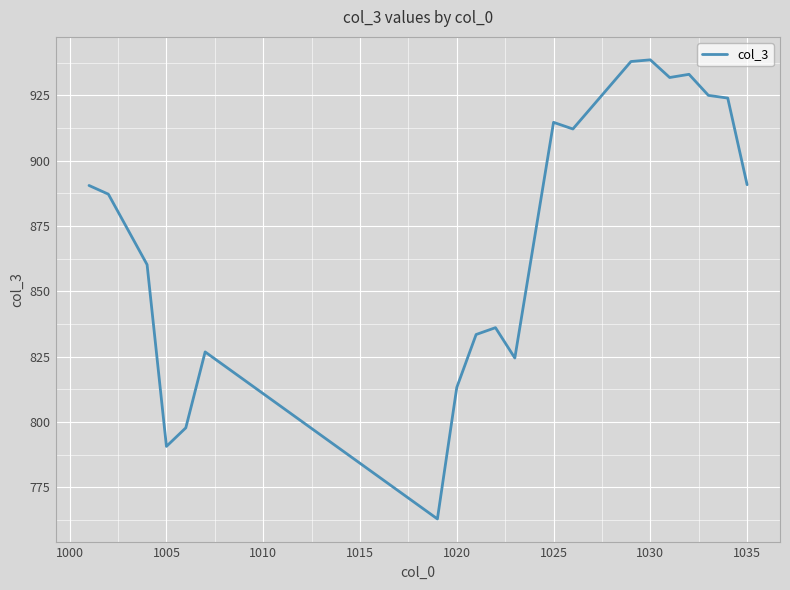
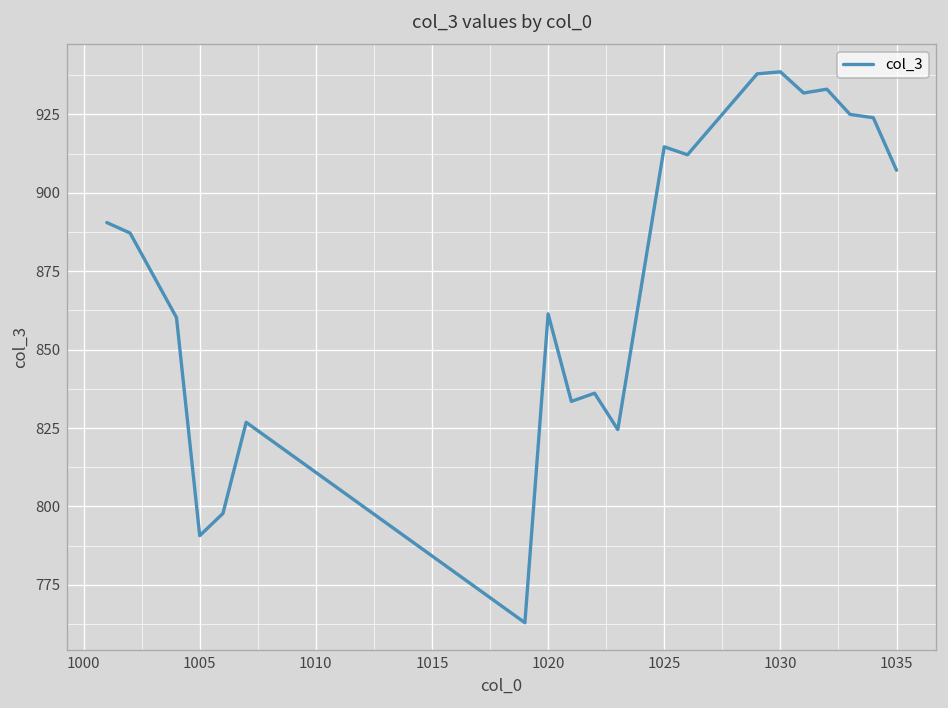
  {
    "1005": 791,
-   "1020": 813,
+   "1020": 861,
    "1025": 915,
    "1030": 939,
-   "1035": 891
+   "1035": 907
  }
